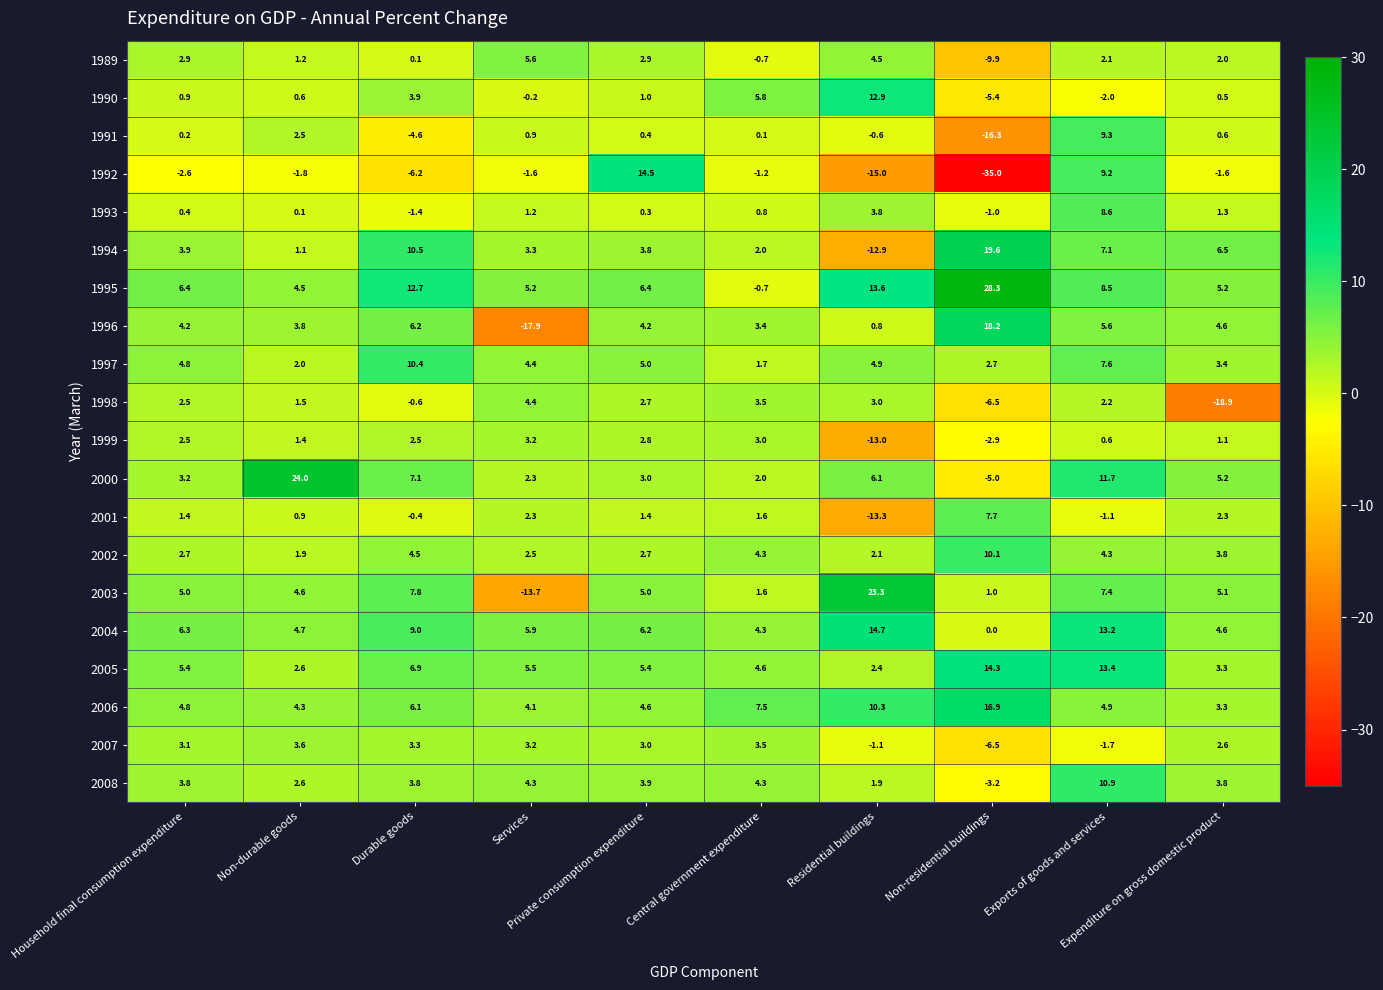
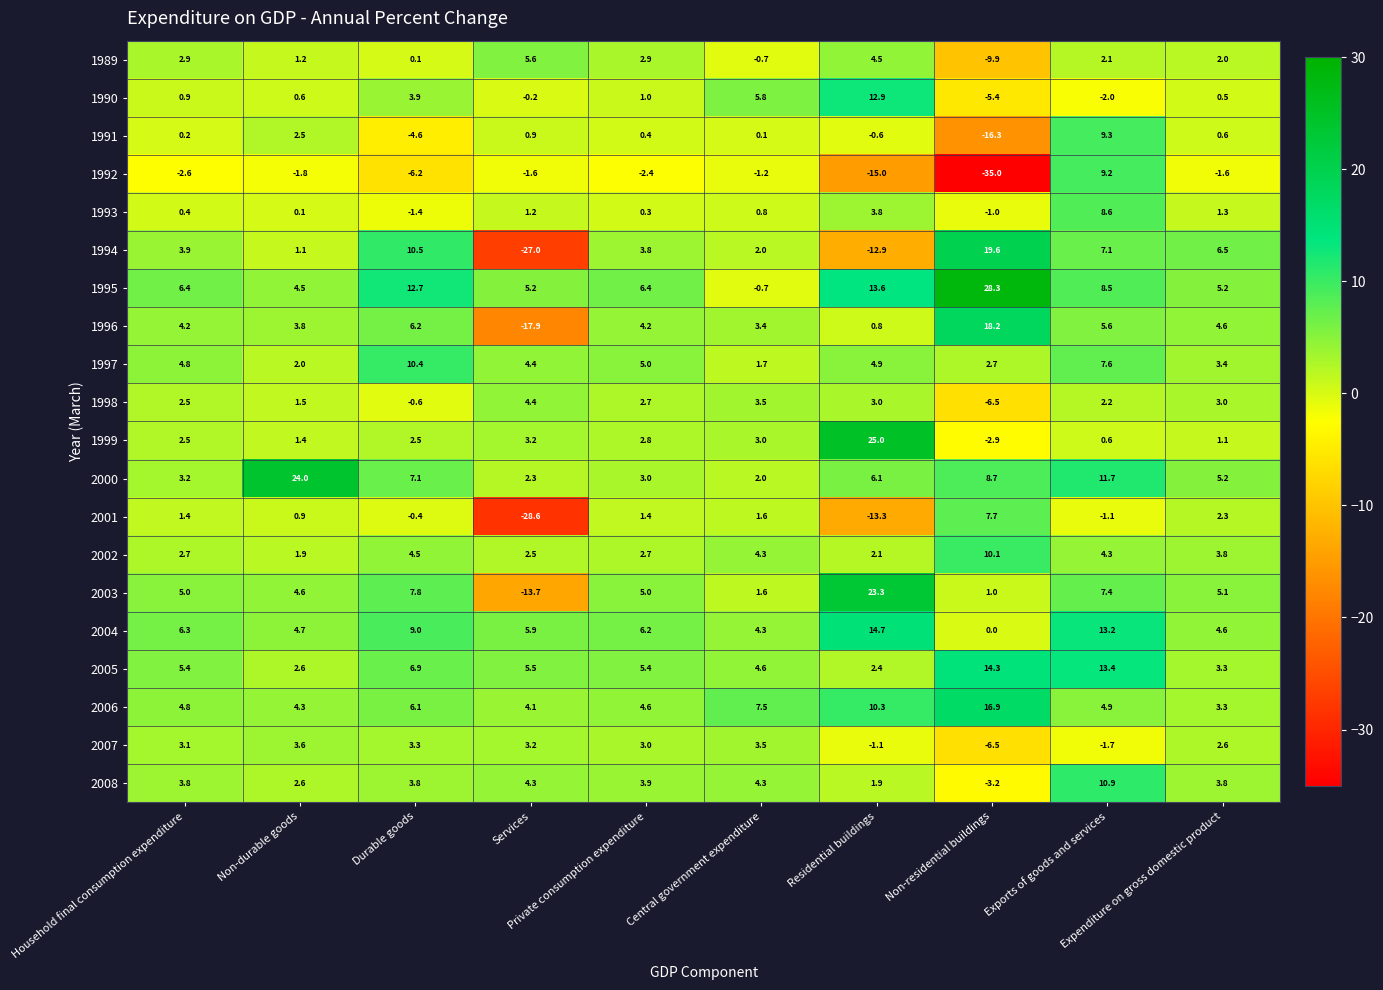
  {
    "1989": {
      "Household final consumption expenditure": 2.9,
      "Non-durable goods": 1.2,
      "Durable goods": 0.1,
      "Services": 5.6,
      "Private consumption expenditure": 2.9,
      "Central government expenditure": -0.7,
      "Residential buildings": 4.5,
      "Non-residential buildings": -9.9,
      "Exports of goods and services": 2.1,
      "Expenditure on gross domestic product": 2.0
    },
    "1990": {
      "Household final consumption expenditure": 0.9,
      "Non-durable goods": 0.6,
      "Durable goods": 3.9,
      "Services": -0.2,
      "Private consumption expenditure": 1.0,
      "Central government expenditure": 5.8,
      "Residential buildings": 12.9,
      "Non-residential buildings": -5.4,
      "Exports of goods and services": -2.0,
      "Expenditure on gross domestic product": 0.5
    },
    "1991": {
      "Household final consumption expenditure": 0.2,
      "Non-durable goods": 2.5,
      "Durable goods": -4.6,
      "Services": 0.9,
      "Private consumption expenditure": 0.4,
      "Central government expenditure": 0.1,
      "Residential buildings": -0.6,
      "Non-residential buildings": -16.3,
      "Exports of goods and services": 9.3,
      "Expenditure on gross domestic product": 0.6
    },
    "1992": {
      "Household final consumption expenditure": -2.6,
      "Non-durable goods": -1.8,
      "Durable goods": -6.2,
      "Services": -1.6,
-     "Private consumption expenditure": 14.5,
+     "Private consumption expenditure": -2.4,
      "Central government expenditure": -1.2,
      "Residential buildings": -15.0,
      "Non-residential buildings": -35.0,
      "Exports of goods and services": 9.2,
      "Expenditure on gross domestic product": -1.6
    },
    "1993": {
      "Household final consumption expenditure": 0.4,
      "Non-durable goods": 0.1,
      "Durable goods": -1.4,
      "Services": 1.2,
      "Private consumption expenditure": 0.3,
      "Central government expenditure": 0.8,
      "Residential buildings": 3.8,
      "Non-residential buildings": -1.0,
      "Exports of goods and services": 8.6,
      "Expenditure on gross domestic product": 1.3
    },
    "1994": {
      "Household final consumption expenditure": 3.9,
      "Non-durable goods": 1.1,
      "Durable goods": 10.5,
-     "Services": 3.3,
+     "Services": -27.0,
      "Private consumption expenditure": 3.8,
      "Central government expenditure": 2.0,
      "Residential buildings": -12.9,
      "Non-residential buildings": 19.6,
      "Exports of goods and services": 7.1,
      "Expenditure on gross domestic product": 6.5
    },
    "1995": {
      "Household final consumption expenditure": 6.4,
      "Non-durable goods": 4.5,
      "Durable goods": 12.7,
      "Services": 5.2,
      "Private consumption expenditure": 6.4,
      "Central government expenditure": -0.7,
      "Residential buildings": 13.6,
      "Non-residential buildings": 28.3,
      "Exports of goods and services": 8.5,
      "Expenditure on gross domestic product": 5.2
    },
    "1996": {
      "Household final consumption expenditure": 4.2,
      "Non-durable goods": 3.8,
      "Durable goods": 6.2,
      "Services": -17.9,
      "Private consumption expenditure": 4.2,
      "Central government expenditure": 3.4,
      "Residential buildings": 0.8,
      "Non-residential buildings": 18.2,
      "Exports of goods and services": 5.6,
      "Expenditure on gross domestic product": 4.6
    },
    "1997": {
      "Household final consumption expenditure": 4.8,
      "Non-durable goods": 2.0,
      "Durable goods": 10.4,
      "Services": 4.4,
      "Private consumption expenditure": 5.0,
      "Central government expenditure": 1.7,
      "Residential buildings": 4.9,
      "Non-residential buildings": 2.7,
      "Exports of goods and services": 7.6,
      "Expenditure on gross domestic product": 3.4
    },
    "1998": {
      "Household final consumption expenditure": 2.5,
      "Non-durable goods": 1.5,
      "Durable goods": -0.6,
      "Services": 4.4,
      "Private consumption expenditure": 2.7,
      "Central government expenditure": 3.5,
      "Residential buildings": 3.0,
      "Non-residential buildings": -6.5,
      "Exports of goods and services": 2.2,
-     "Expenditure on gross domestic product": -18.9
+     "Expenditure on gross domestic product": 3.0
    },
    "1999": {
      "Household final consumption expenditure": 2.5,
      "Non-durable goods": 1.4,
      "Durable goods": 2.5,
      "Services": 3.2,
      "Private consumption expenditure": 2.8,
      "Central government expenditure": 3.0,
-     "Residential buildings": -13.0,
+     "Residential buildings": 25.0,
      "Non-residential buildings": -2.9,
      "Exports of goods and services": 0.6,
      "Expenditure on gross domestic product": 1.1
    },
    "2000": {
      "Household final consumption expenditure": 3.2,
      "Non-durable goods": 24.0,
      "Durable goods": 7.1,
      "Services": 2.3,
      "Private consumption expenditure": 3.0,
      "Central government expenditure": 2.0,
      "Residential buildings": 6.1,
-     "Non-residential buildings": -5.0,
+     "Non-residential buildings": 8.7,
      "Exports of goods and services": 11.7,
      "Expenditure on gross domestic product": 5.2
    },
    "2001": {
      "Household final consumption expenditure": 1.4,
      "Non-durable goods": 0.9,
      "Durable goods": -0.4,
-     "Services": 2.3,
+     "Services": -28.6,
      "Private consumption expenditure": 1.4,
      "Central government expenditure": 1.6,
      "Residential buildings": -13.3,
      "Non-residential buildings": 7.7,
      "Exports of goods and services": -1.1,
      "Expenditure on gross domestic product": 2.3
    },
    "2002": {
      "Household final consumption expenditure": 2.7,
      "Non-durable goods": 1.9,
      "Durable goods": 4.5,
      "Services": 2.5,
      "Private consumption expenditure": 2.7,
      "Central government expenditure": 4.3,
      "Residential buildings": 2.1,
      "Non-residential buildings": 10.1,
      "Exports of goods and services": 4.3,
      "Expenditure on gross domestic product": 3.8
    },
    "2003": {
      "Household final consumption expenditure": 5.0,
      "Non-durable goods": 4.6,
      "Durable goods": 7.8,
      "Services": -13.7,
      "Private consumption expenditure": 5.0,
      "Central government expenditure": 1.6,
      "Residential buildings": 23.3,
      "Non-residential buildings": 1.0,
      "Exports of goods and services": 7.4,
      "Expenditure on gross domestic product": 5.1
    },
    "2004": {
      "Household final consumption expenditure": 6.3,
      "Non-durable goods": 4.7,
      "Durable goods": 9.0,
      "Services": 5.9,
      "Private consumption expenditure": 6.2,
      "Central government expenditure": 4.3,
      "Residential buildings": 14.7,
      "Non-residential buildings": 0.0,
      "Exports of goods and services": 13.2,
      "Expenditure on gross domestic product": 4.6
    },
    "2005": {
      "Household final consumption expenditure": 5.4,
      "Non-durable goods": 2.6,
      "Durable goods": 6.9,
      "Services": 5.5,
      "Private consumption expenditure": 5.4,
      "Central government expenditure": 4.6,
      "Residential buildings": 2.4,
      "Non-residential buildings": 14.3,
      "Exports of goods and services": 13.4,
      "Expenditure on gross domestic product": 3.3
    },
    "2006": {
      "Household final consumption expenditure": 4.8,
      "Non-durable goods": 4.3,
      "Durable goods": 6.1,
      "Services": 4.1,
      "Private consumption expenditure": 4.6,
      "Central government expenditure": 7.5,
      "Residential buildings": 10.3,
      "Non-residential buildings": 16.9,
      "Exports of goods and services": 4.9,
      "Expenditure on gross domestic product": 3.3
    },
    "2007": {
      "Household final consumption expenditure": 3.1,
      "Non-durable goods": 3.6,
      "Durable goods": 3.3,
      "Services": 3.2,
      "Private consumption expenditure": 3.0,
      "Central government expenditure": 3.5,
      "Residential buildings": -1.1,
      "Non-residential buildings": -6.5,
      "Exports of goods and services": -1.7,
      "Expenditure on gross domestic product": 2.6
    },
    "2008": {
      "Household final consumption expenditure": 3.8,
      "Non-durable goods": 2.6,
      "Durable goods": 3.8,
      "Services": 4.3,
      "Private consumption expenditure": 3.9,
      "Central government expenditure": 4.3,
      "Residential buildings": 1.9,
      "Non-residential buildings": -3.2,
      "Exports of goods and services": 10.9,
      "Expenditure on gross domestic product": 3.8
    }
  }
